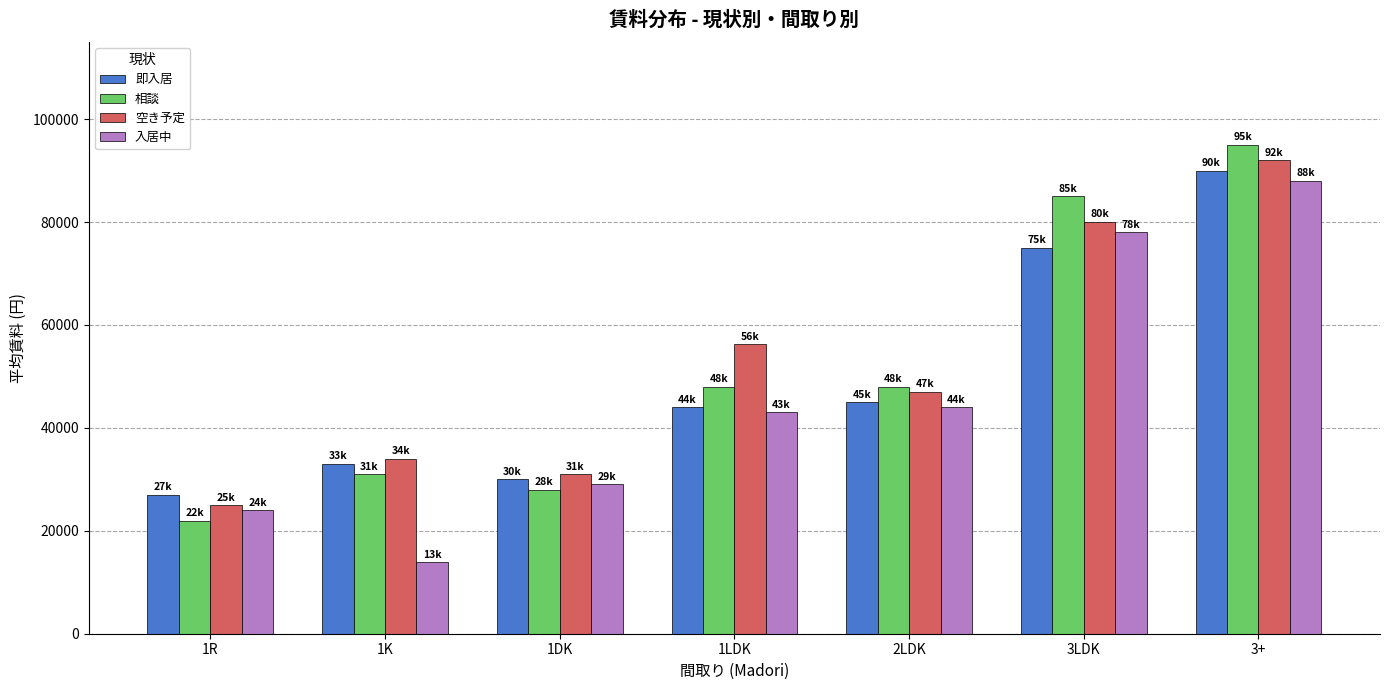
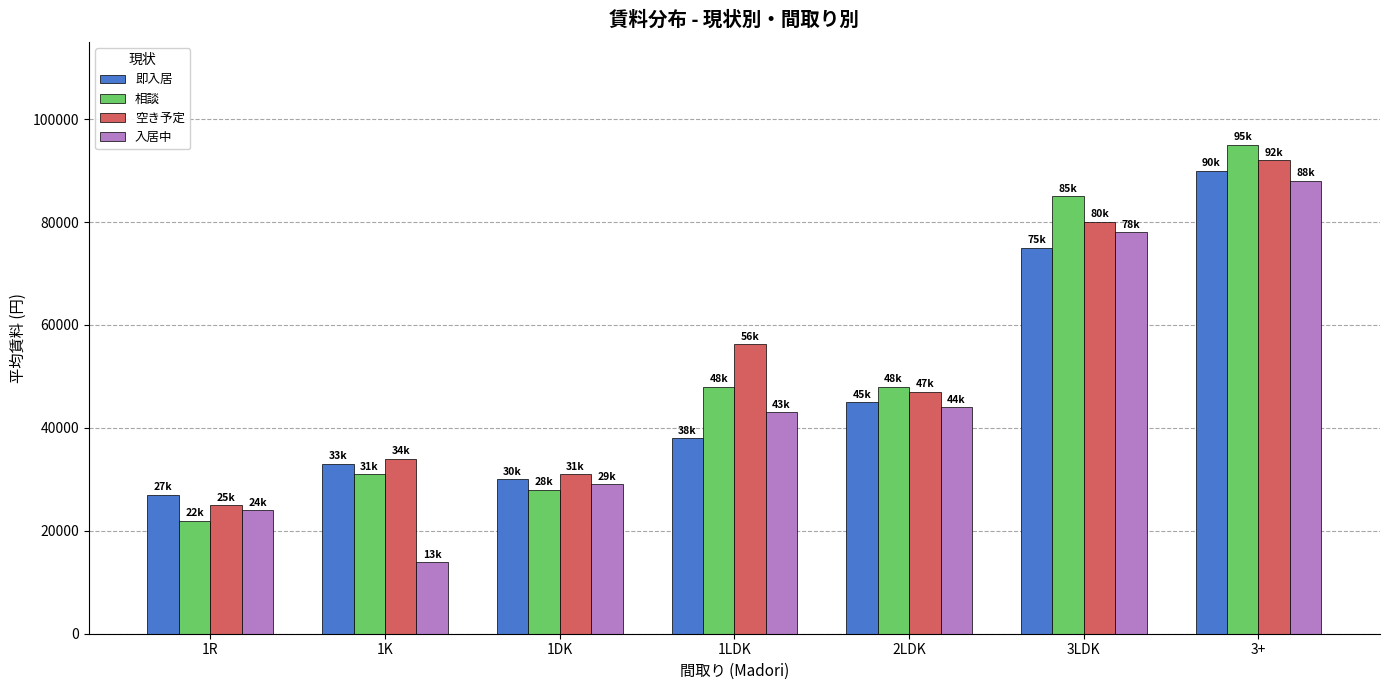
  {
    "即入居": {
      "1R": "27k",
      "1K": "33k",
      "1DK": "30k",
-     "1LDK": "44k",
+     "1LDK": "38k",
      "2LDK": "45k",
      "3LDK": "75k",
      "3+": "90k"
    },
    "相談": {
      "1R": "22k",
      "1K": "31k",
      "1DK": "28k",
      "1LDK": "48k",
      "2LDK": "48k",
      "3LDK": "85k",
      "3+": "95k"
    },
    "空き予定": {
      "1R": "25k",
      "1K": "34k",
      "1DK": "31k",
      "1LDK": "56k",
      "2LDK": "47k",
      "3LDK": "80k",
      "3+": "92k"
    },
    "入居中": {
      "1R": "24k",
      "1DK": "29k",
      "1LDK": "43k",
      "2LDK": "44k",
      "3LDK": "78k",
      "3+": "88k"
    }
  }
